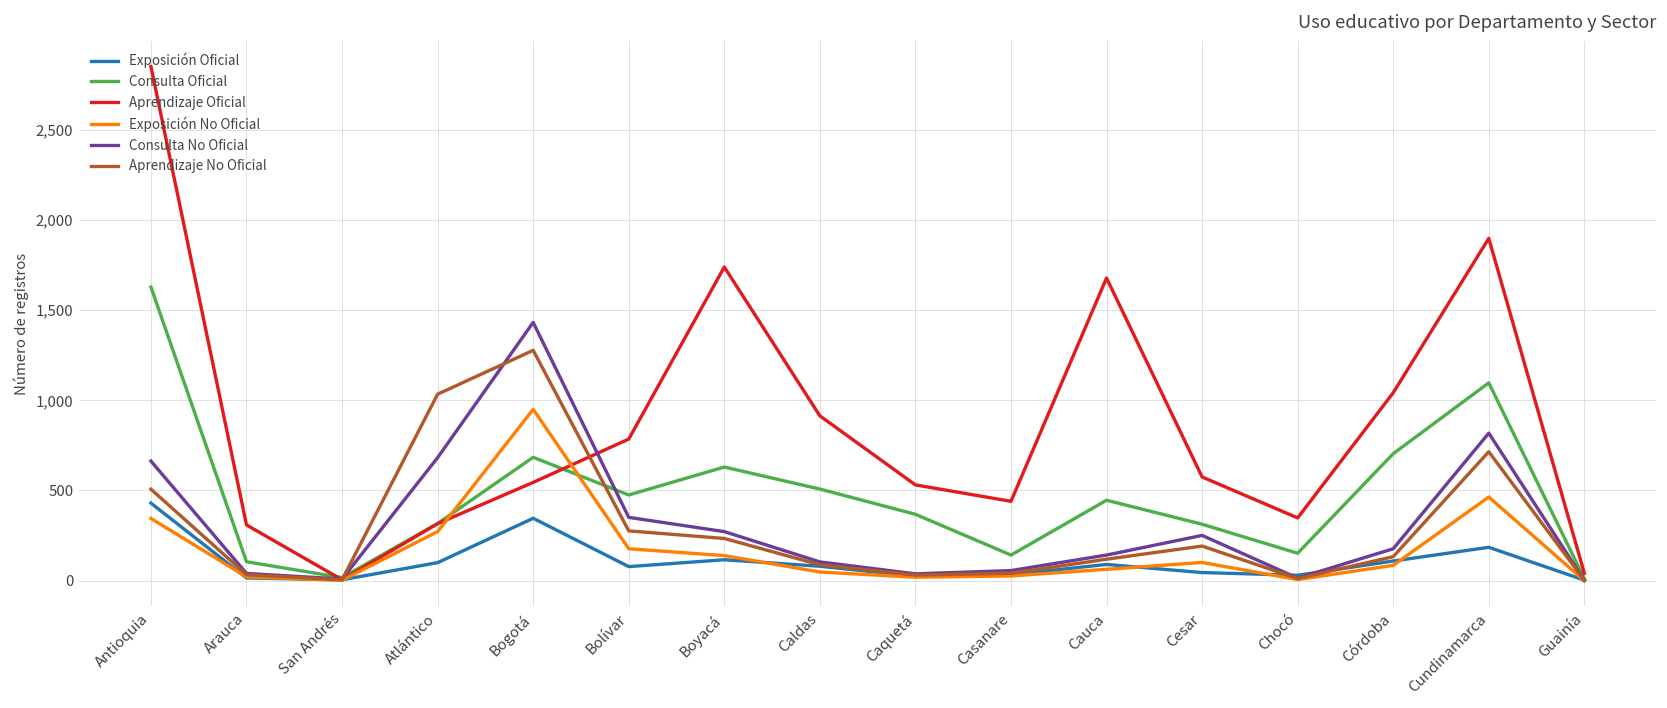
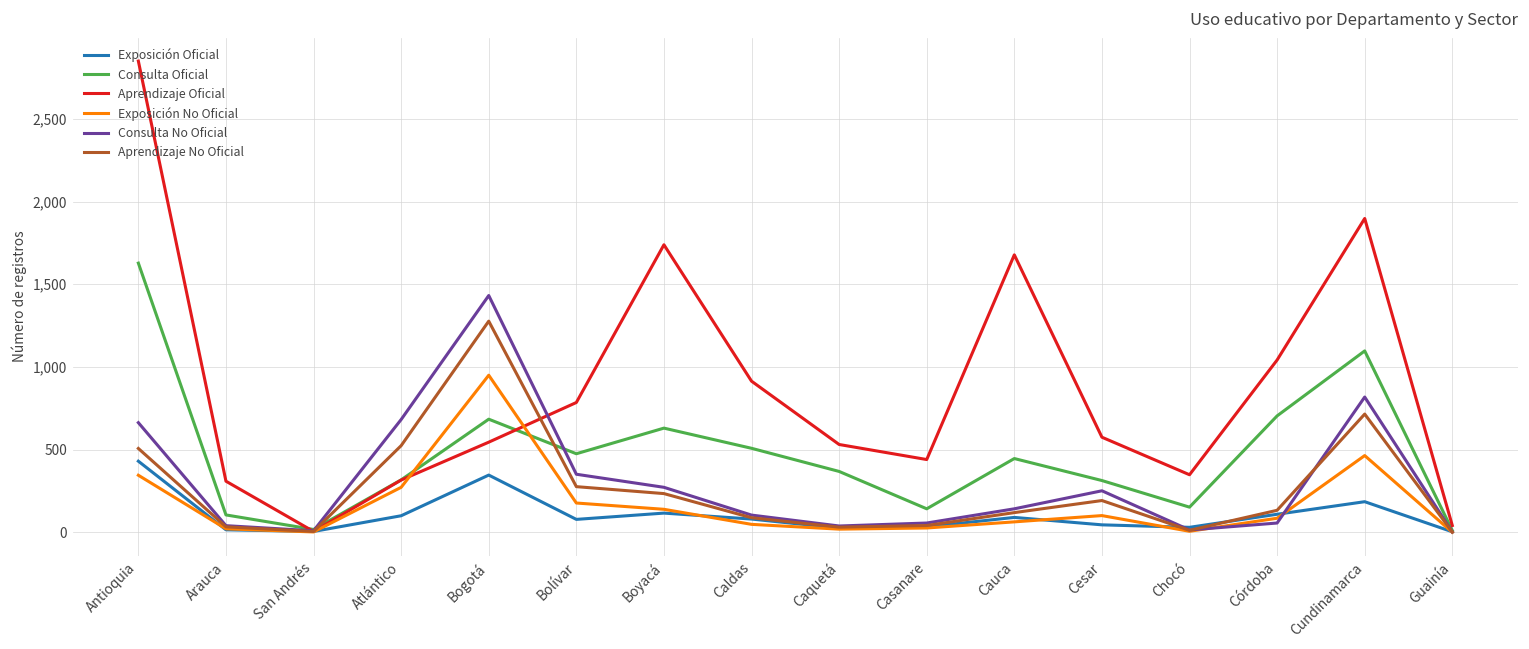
  {
    "Exposición Oficial": {
      "Antioquia": "430",
      "Atlántico": "100",
      "Bogotá": "350",
      "Bolívar": "80",
      "Boyacá": "120",
      "Cauca": "90",
      "Cesar": "50",
      "Córdoba": "110",
      "Cundinamarca": "190"
    },
    "Consulta Oficial": {
      "Antioquia": "1,630",
      "Arauca": "110",
      "Bogotá": "680",
      "Bolívar": "480",
      "Boyacá": "630",
      "Caldas": "510",
      "Caquetá": "370",
      "Casanare": "140",
      "Cauca": "450",
      "Cesar": "310",
      "Chocó": "150",
      "Córdoba": "700",
      "Cundinamarca": "1,100"
    },
    "Aprendizaje Oficial": {
      "Antioquia": "2,850",
      "Arauca": "310",
      "Bogotá": "550",
      "Bolívar": "790",
      "Boyacá": "1,740",
      "Caldas": "910",
      "Caquetá": "530",
      "Casanare": "440",
      "Cauca": "1,680",
      "Cesar": "580",
      "Chocó": "350",
      "Córdoba": "1,040",
      "Cundinamarca": "1,900",
      "Guainía": "40"
    },
    "Exposición No Oficial": {
      "Antioquia": "350",
      "Atlántico": "270",
      "Bogotá": "950",
      "Bolívar": "180",
      "Boyacá": "140",
      "Caldas": "50",
      "Cauca": "60",
      "Cesar": "100",
      "Córdoba": "90",
      "Cundinamarca": "460"
    },
    "Consulta No Oficial": {
      "Antioquia": "660",
      "Atlántico": "680",
      "Bogotá": "1,430",
      "Bolívar": "350",
      "Boyacá": "270",
      "Cauca": "140",
      "Cesar": "250",
-     "Córdoba": "180",
+     "Córdoba": "60",
      "Cundinamarca": "820"
    },
    "Aprendizaje No Oficial": {
      "Antioquia": "510",
-     "Atlántico": "1,030",
+     "Atlántico": "520",
      "Bogotá": "1,280",
      "Bolívar": "280",
      "Boyacá": "230",
      "Cauca": "120",
      "Cesar": "190",
      "Córdoba": "130",
      "Cundinamarca": "720"
    }
  }
